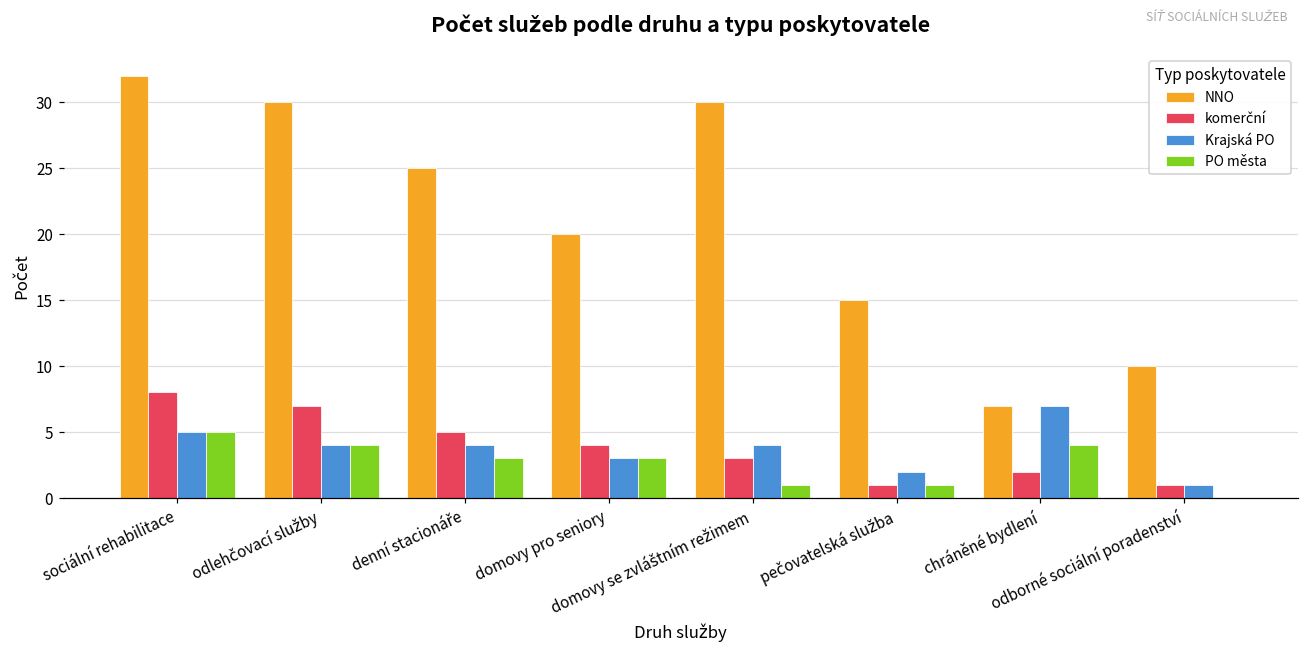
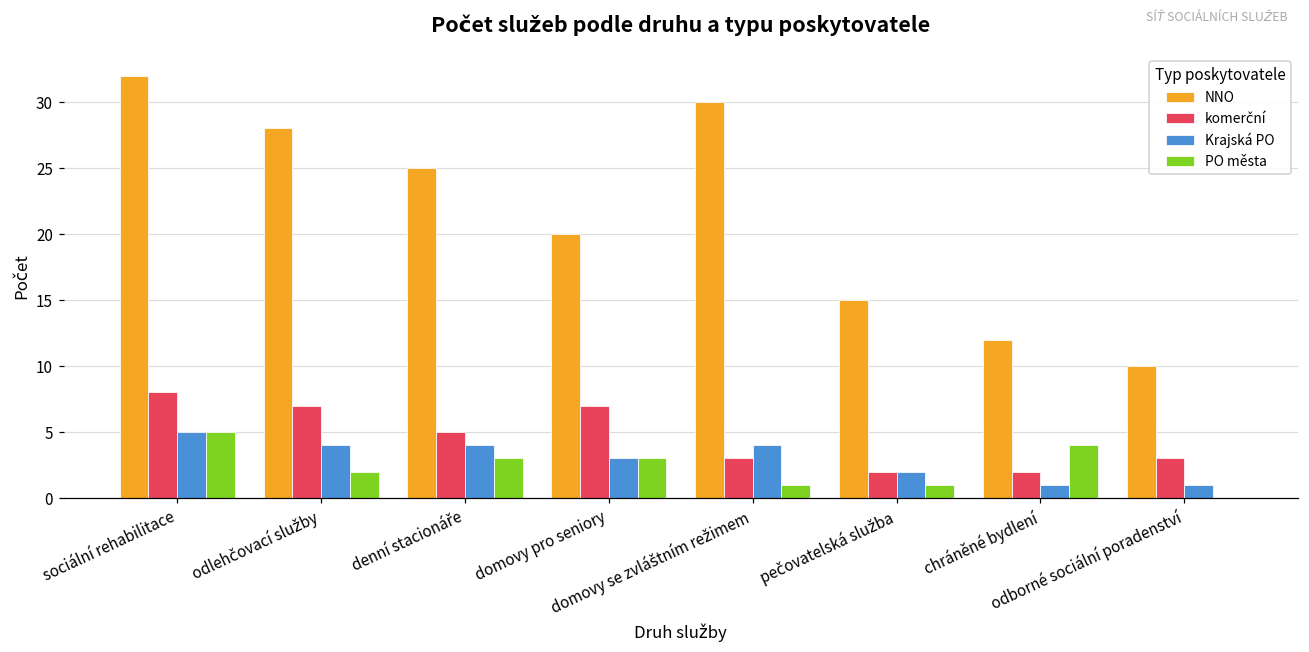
  {
    "NNO": {
      "sociální rehabilitace": 32,
-     "odlehčovací služby": 30,
+     "odlehčovací služby": 28,
      "denní stacionáře": 25,
      "domovy pro seniory": 20,
      "domovy se zvláštním režimem": 30,
      "pečovatelská služba": 15,
-     "chráněné bydlení": 7,
+     "chráněné bydlení": 12,
      "odborné sociální poradenství": 10
    },
    "komerční": {
      "sociální rehabilitace": 8,
      "odlehčovací služby": 7,
      "denní stacionáře": 5,
-     "domovy pro seniory": 4,
+     "domovy pro seniory": 7,
      "domovy se zvláštním režimem": 3,
-     "pečovatelská služba": 1,
+     "pečovatelská služba": 2,
      "chráněné bydlení": 2,
-     "odborné sociální poradenství": 1
+     "odborné sociální poradenství": 3
    },
    "Krajská PO": {
      "sociální rehabilitace": 5,
      "odlehčovací služby": 4,
      "denní stacionáře": 4,
      "domovy pro seniory": 3,
      "domovy se zvláštním režimem": 4,
      "pečovatelská služba": 2,
-     "chráněné bydlení": 7,
+     "chráněné bydlení": 1,
      "odborné sociální poradenství": 1
    },
    "PO města": {
      "sociální rehabilitace": 5,
-     "odlehčovací služby": 4,
+     "odlehčovací služby": 2,
      "denní stacionáře": 3,
      "domovy pro seniory": 3,
      "domovy se zvláštním režimem": 1,
      "pečovatelská služba": 1,
      "chráněné bydlení": 4,
      "odborné sociální poradenství": 0
    }
  }
